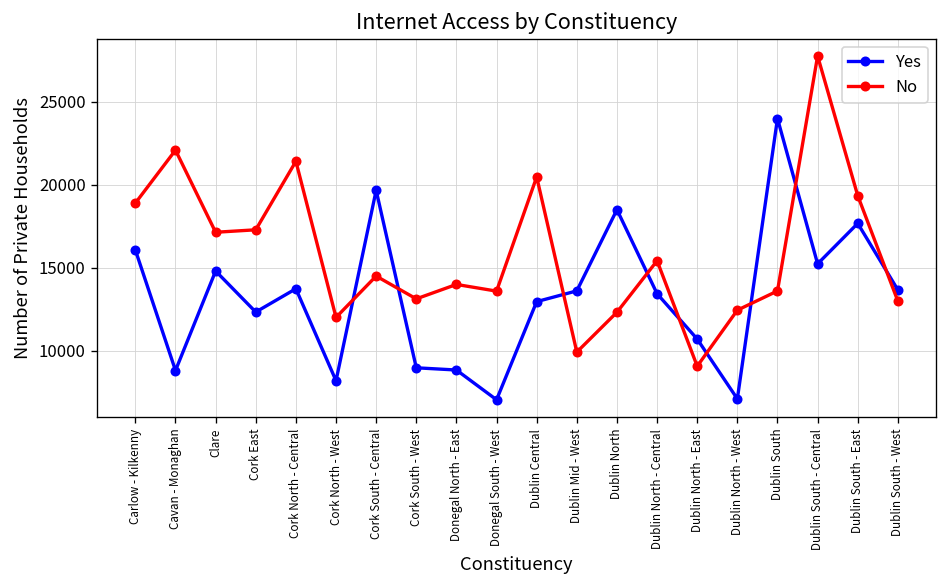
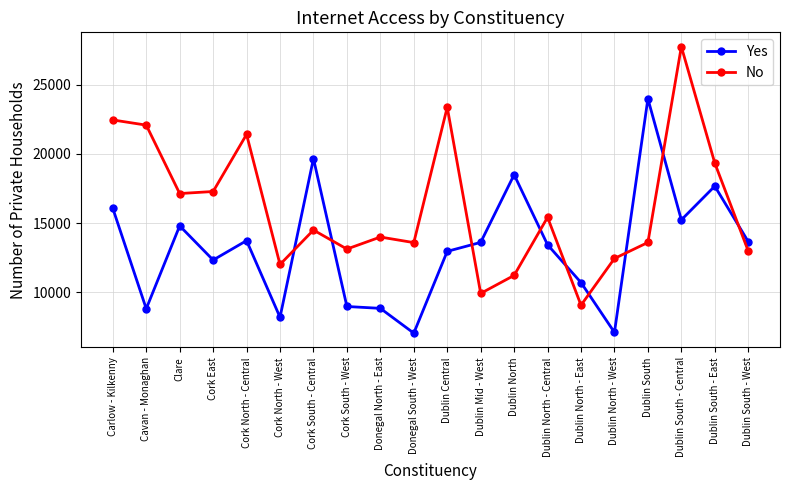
  {
    "Yes": {
      "Carlow - Kilkenny": 16100,
      "Cavan - Monaghan": 8800,
      "Clare": 14800,
      "Cork East": 12300,
      "Cork North - Central": 13700,
      "Cork North - West": 8200,
      "Cork South - Central": 19700,
      "Cork South - West": 9000,
      "Donegal North - East": 8800,
      "Donegal South - West": 7000,
      "Dublin Central": 13000,
      "Dublin Mid - West": 13600,
      "Dublin North": 18500,
      "Dublin North - Central": 13400,
      "Dublin North - East": 10700,
      "Dublin North - West": 7100,
      "Dublin South": 24000,
      "Dublin South - Central": 15200,
      "Dublin South - East": 17700,
      "Dublin South - West": 13700
    },
    "No": {
-     "Carlow - Kilkenny": 18900,
+     "Carlow - Kilkenny": 22500,
      "Cavan - Monaghan": 22100,
      "Clare": 17100,
      "Cork East": 17300,
      "Cork North - Central": 21400,
      "Cork North - West": 12000,
      "Cork South - Central": 14500,
      "Cork South - West": 13100,
      "Donegal North - East": 14000,
      "Donegal South - West": 13600,
-     "Dublin Central": 20500,
+     "Dublin Central": 23400,
      "Dublin Mid - West": 9900,
-     "Dublin North": 12300,
+     "Dublin North": 11200,
      "Dublin North - Central": 15400,
      "Dublin North - East": 9100,
      "Dublin North - West": 12400,
      "Dublin South": 13600,
      "Dublin South - Central": 27800,
      "Dublin South - East": 19300,
      "Dublin South - West": 13000
    }
  }
